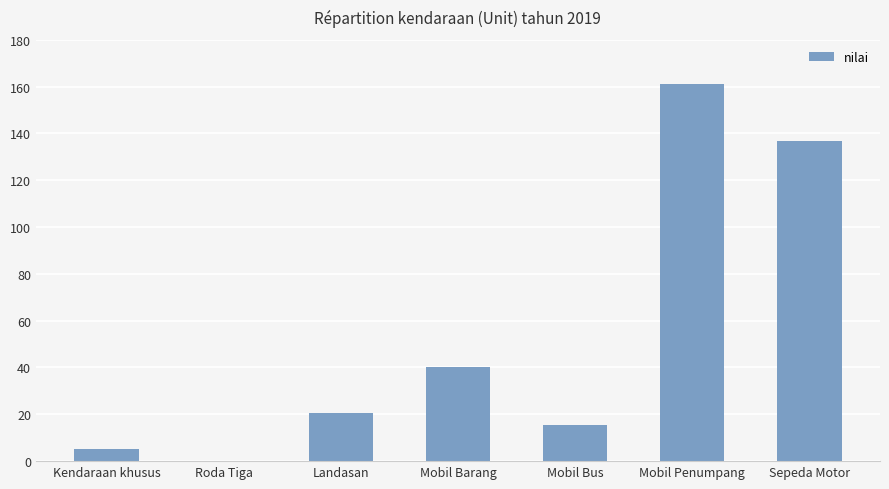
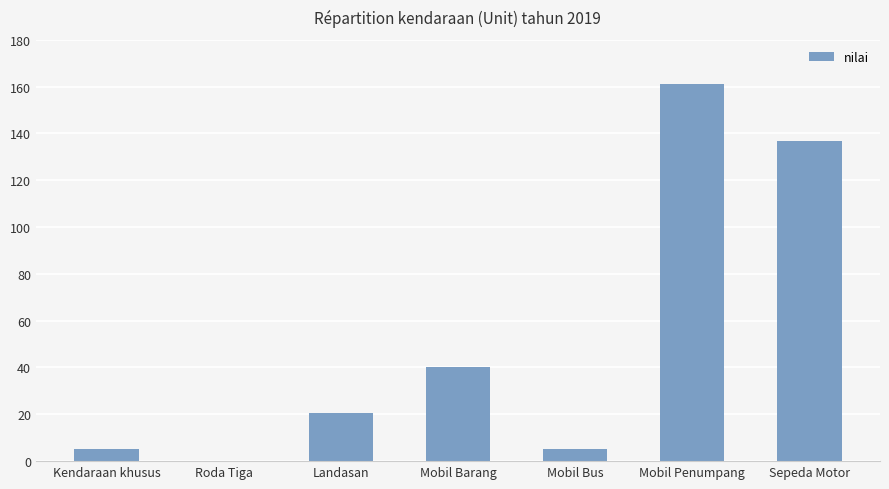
  {
    "Kendaraan khusus": 5,
    "Roda Tiga": 0,
    "Landasan": 20,
    "Mobil Barang": 40,
-   "Mobil Bus": 16,
+   "Mobil Bus": 5,
    "Mobil Penumpang": 161,
    "Sepeda Motor": 137
  }
